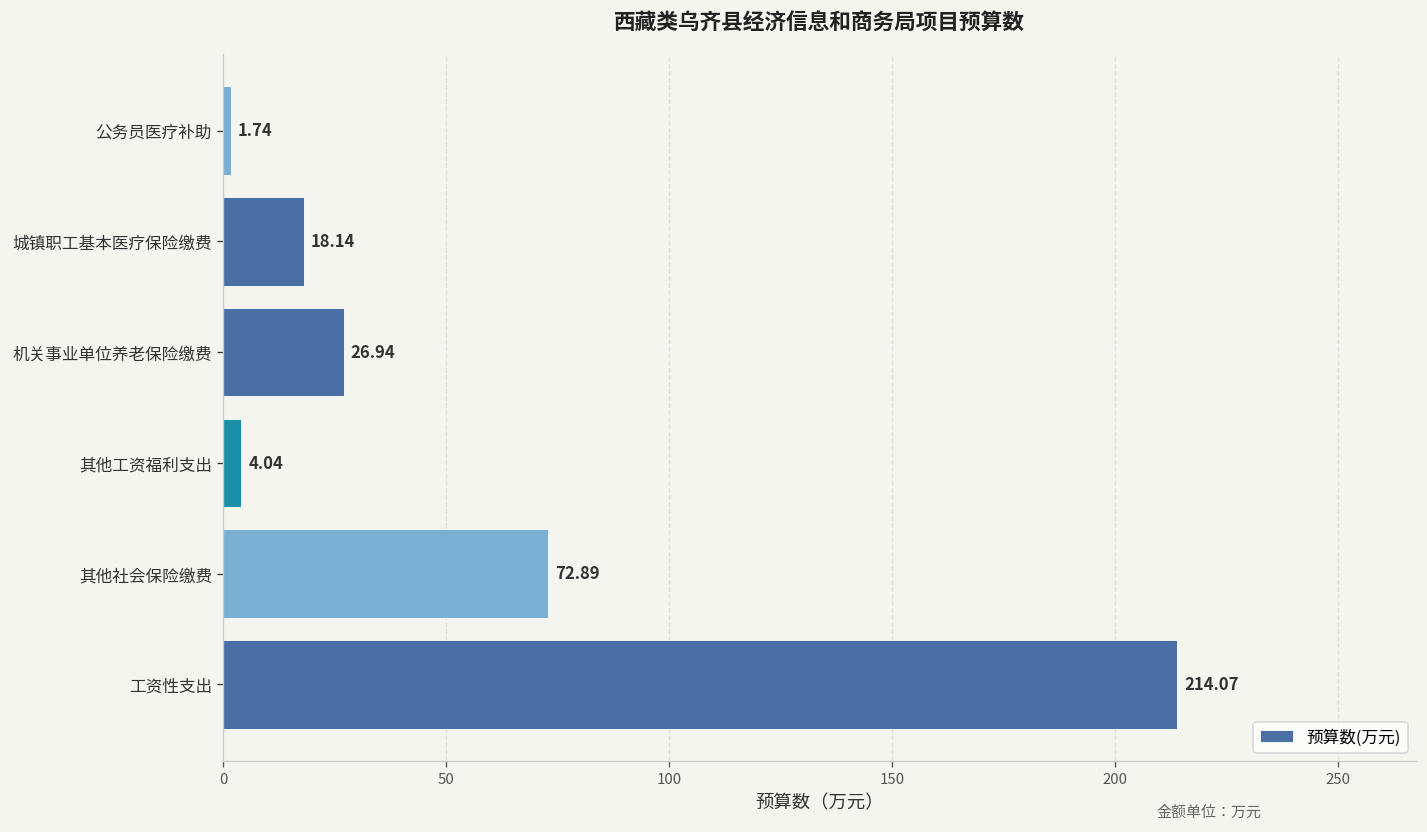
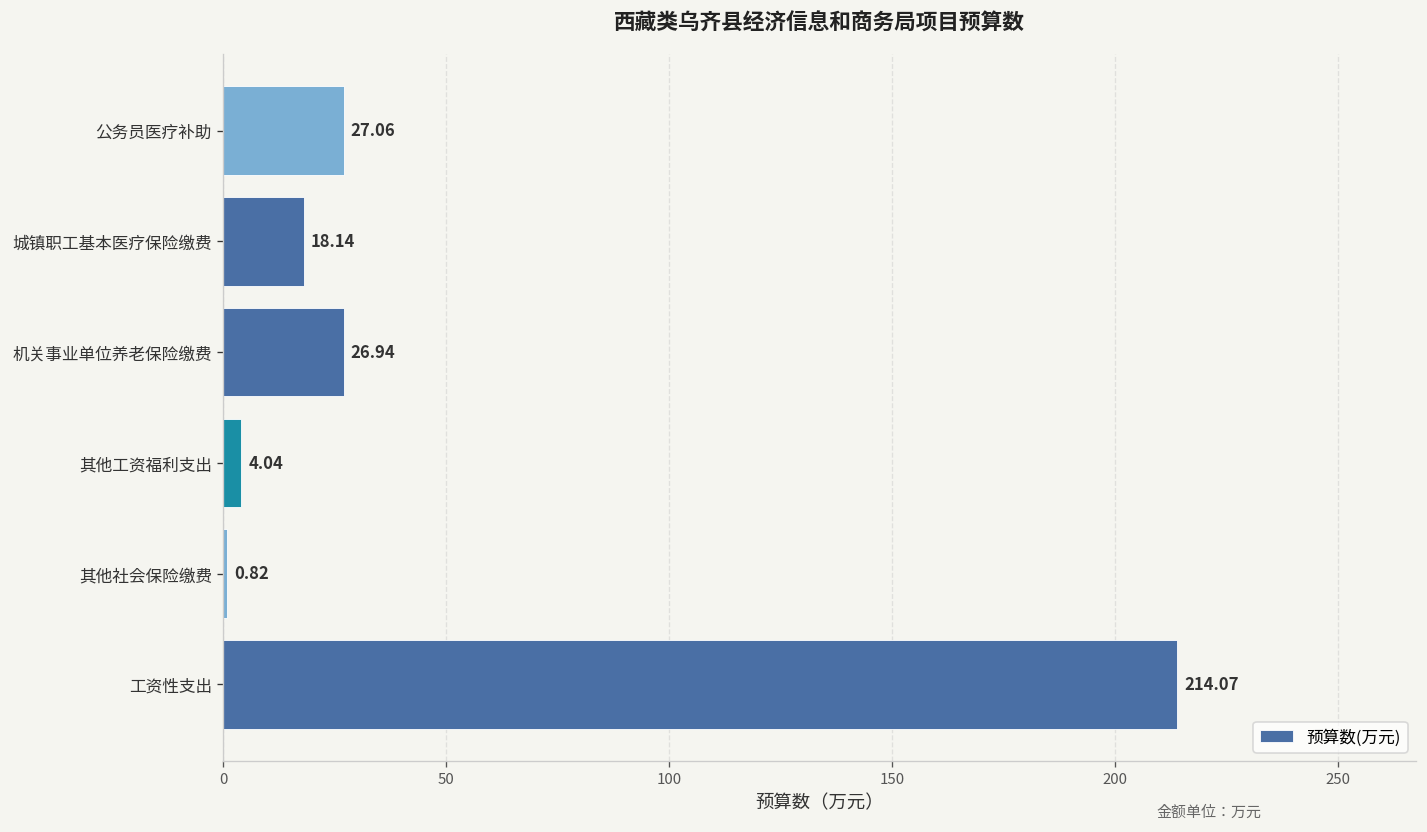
  {
-   "公务员医疗补助": 1.74,
+   "公务员医疗补助": 27.06,
    "城镇职工基本医疗保险缴费": 18.14,
    "机关事业单位养老保险缴费": 26.94,
    "其他工资福利支出": 4.04,
-   "其他社会保险缴费": 72.89,
+   "其他社会保险缴费": 0.82,
    "工资性支出": 214.07
  }
